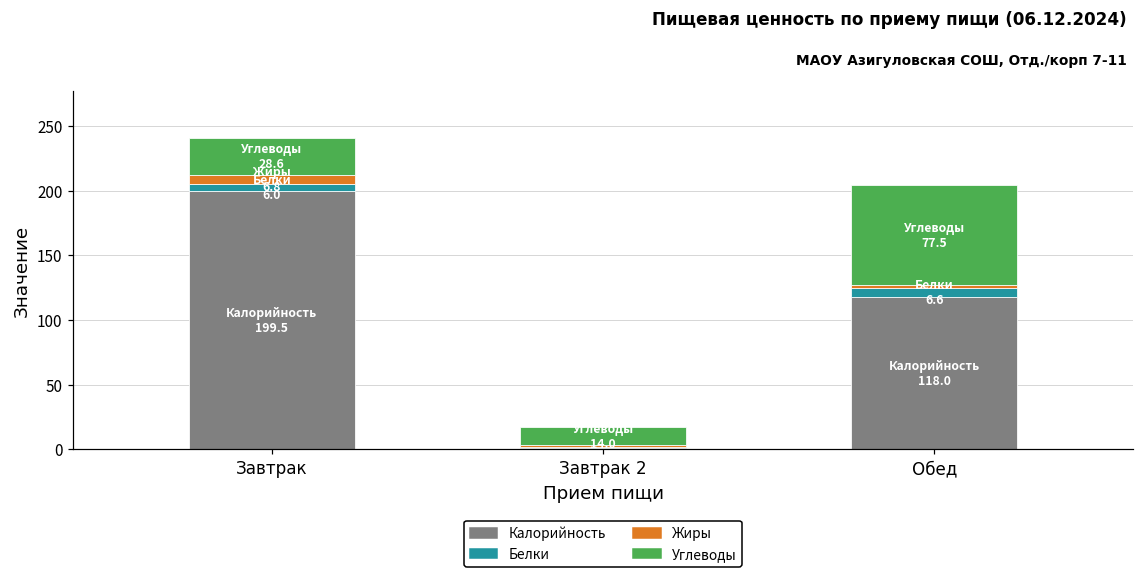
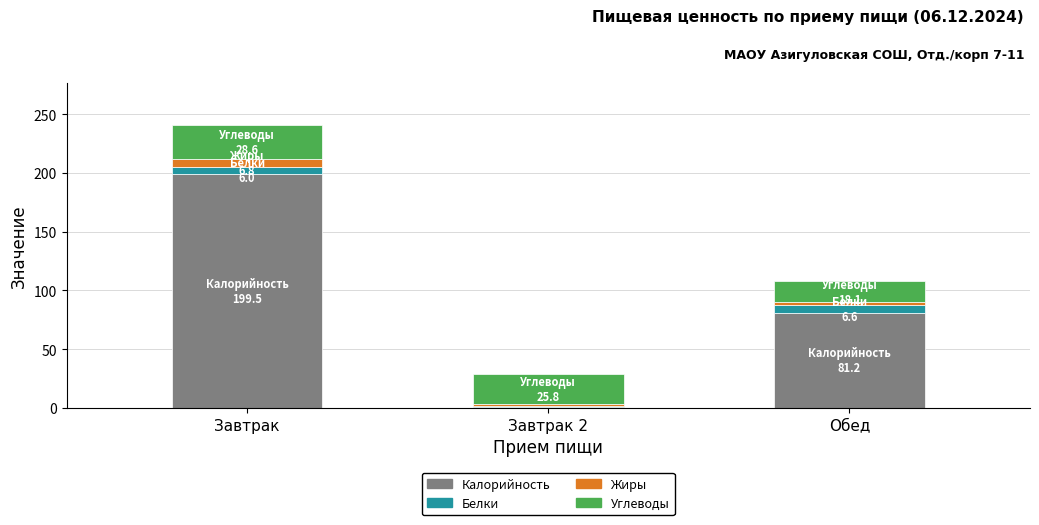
  {
    "Калорийность": {
      "Завтрак": 199.5,
-     "Обед": 118.0
+     "Обед": 81.2
    },
    "Жиры": {
      "Обед": 2
    },
    "Углеводы": {
-     "Завтрак 2": 14.0,
-     "Обед": 77.5
+     "Завтрак 2": 25.8,
+     "Обед": 18.1
    }
  }
